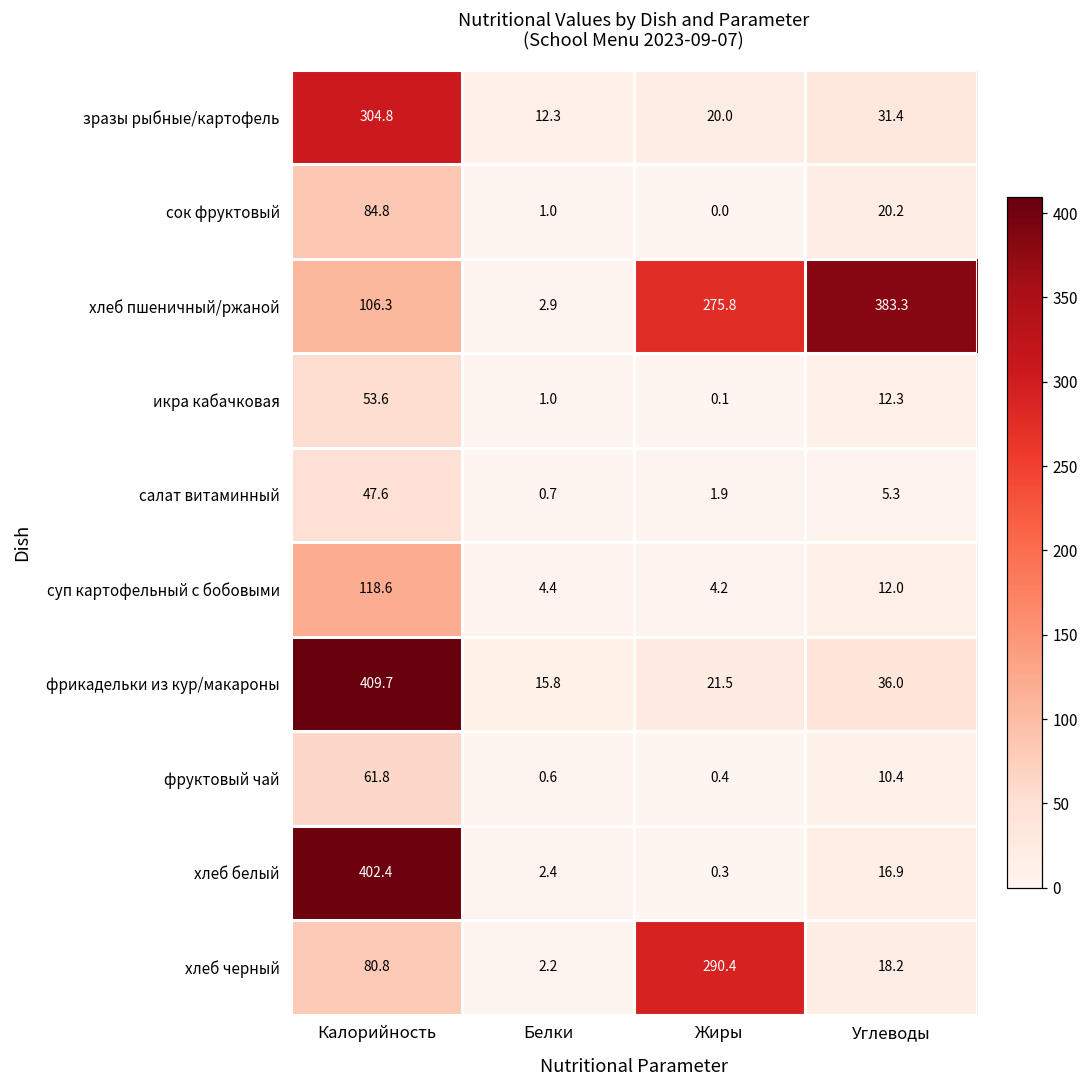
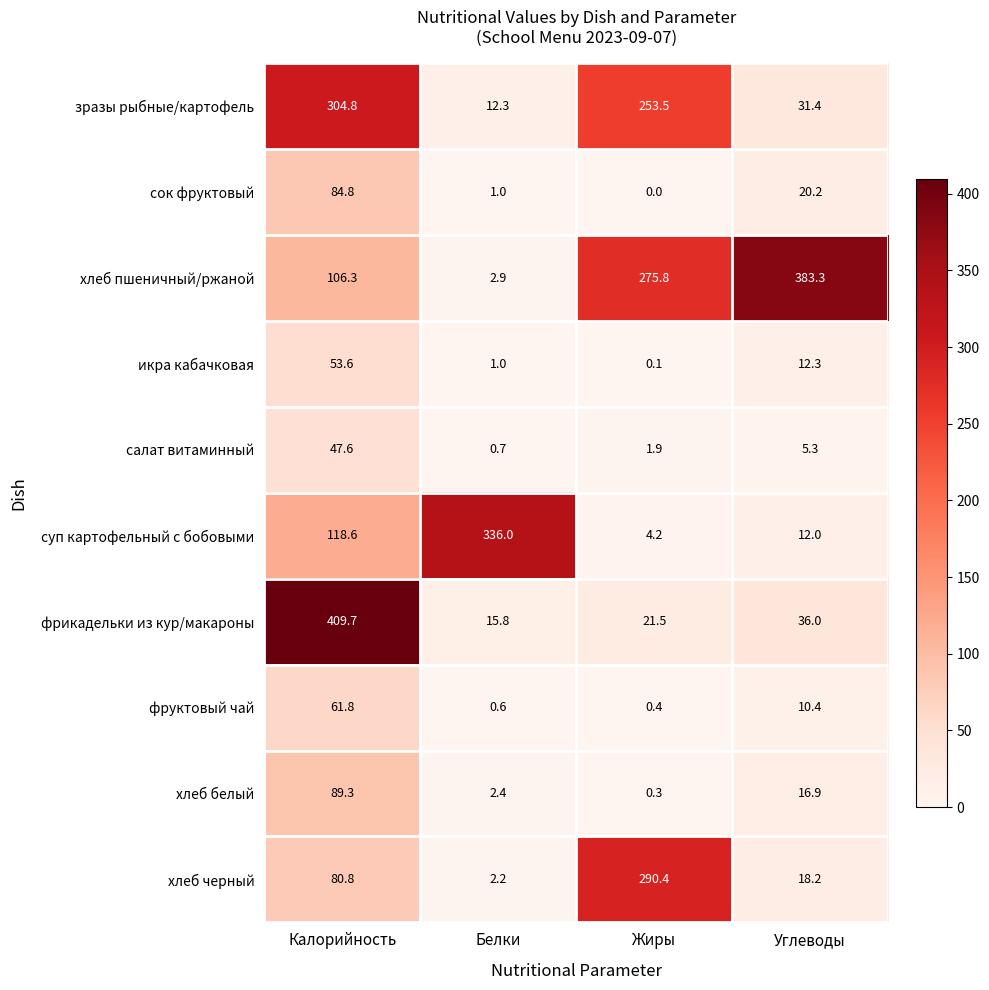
  {
    "зразы рыбные/картофель": {
      "Калорийность": 304.8,
      "Белки": 12.3,
-     "Жиры": 20.0,
+     "Жиры": 253.5,
      "Углеводы": 31.4
    },
    "сок фруктовый": {
      "Калорийность": 84.8,
      "Белки": 1.0,
      "Жиры": 0.0,
      "Углеводы": 20.2
    },
    "хлеб пшеничный/ржаной": {
      "Калорийность": 106.3,
      "Белки": 2.9,
      "Жиры": 275.8,
      "Углеводы": 383.3
    },
    "икра кабачковая": {
      "Калорийность": 53.6,
      "Белки": 1.0,
      "Жиры": 0.1,
      "Углеводы": 12.3
    },
    "салат витаминный": {
      "Калорийность": 47.6,
      "Белки": 0.7,
      "Жиры": 1.9,
      "Углеводы": 5.3
    },
    "суп картофельный с бобовыми": {
      "Калорийность": 118.6,
-     "Белки": 4.4,
+     "Белки": 336.0,
      "Жиры": 4.2,
      "Углеводы": 12.0
    },
    "фрикадельки из кур/макароны": {
      "Калорийность": 409.7,
      "Белки": 15.8,
      "Жиры": 21.5,
      "Углеводы": 36.0
    },
    "фруктовый чай": {
      "Калорийность": 61.8,
      "Белки": 0.6,
      "Жиры": 0.4,
      "Углеводы": 10.4
    },
    "хлеб белый": {
-     "Калорийность": 402.4,
+     "Калорийность": 89.3,
      "Белки": 2.4,
      "Жиры": 0.3,
      "Углеводы": 16.9
    },
    "хлеб черный": {
      "Калорийность": 80.8,
      "Белки": 2.2,
      "Жиры": 290.4,
      "Углеводы": 18.2
    }
  }
